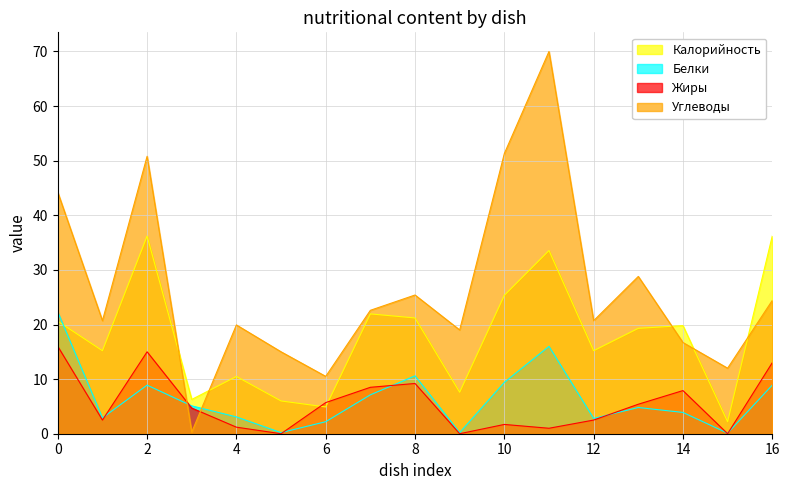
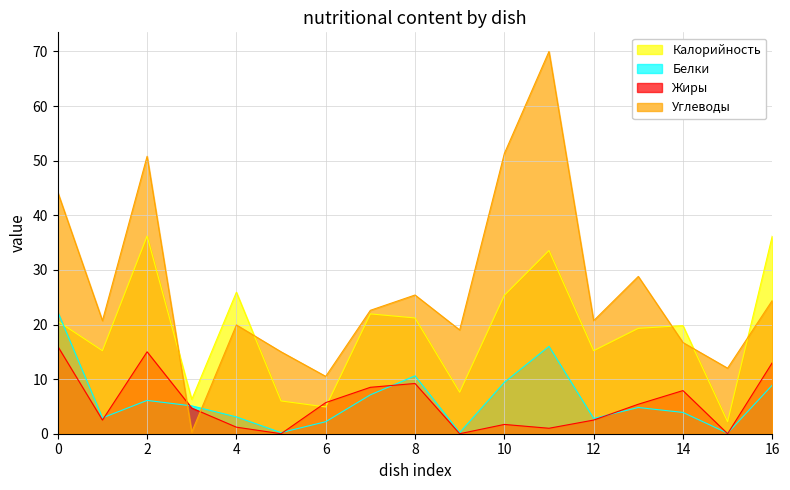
  {
    "Калорийность": {
      "0": 21,
      "2": 36,
-     "4": 10,
+     "4": 26,
      "6": 5,
      "8": 21,
      "10": 25,
      "12": 15,
      "14": 20,
      "16": 36
    },
    "Белки": {
      "0": 22,
-     "2": 9,
+     "2": 6,
      "4": 3,
      "6": 2,
      "8": 11,
      "10": 9,
      "14": 4,
      "16": 9
    },
    "Жиры": {
      "0": 16,
      "2": 15,
      "4": 1,
      "6": 6,
      "8": 9,
      "10": 2,
      "14": 8,
      "16": 13
    },
    "Углеводы": {
      "0": 44,
      "2": 51,
      "4": 20,
      "6": 11,
      "8": 25,
      "10": 51,
      "12": 21,
      "14": 17,
      "16": 24
    }
  }
